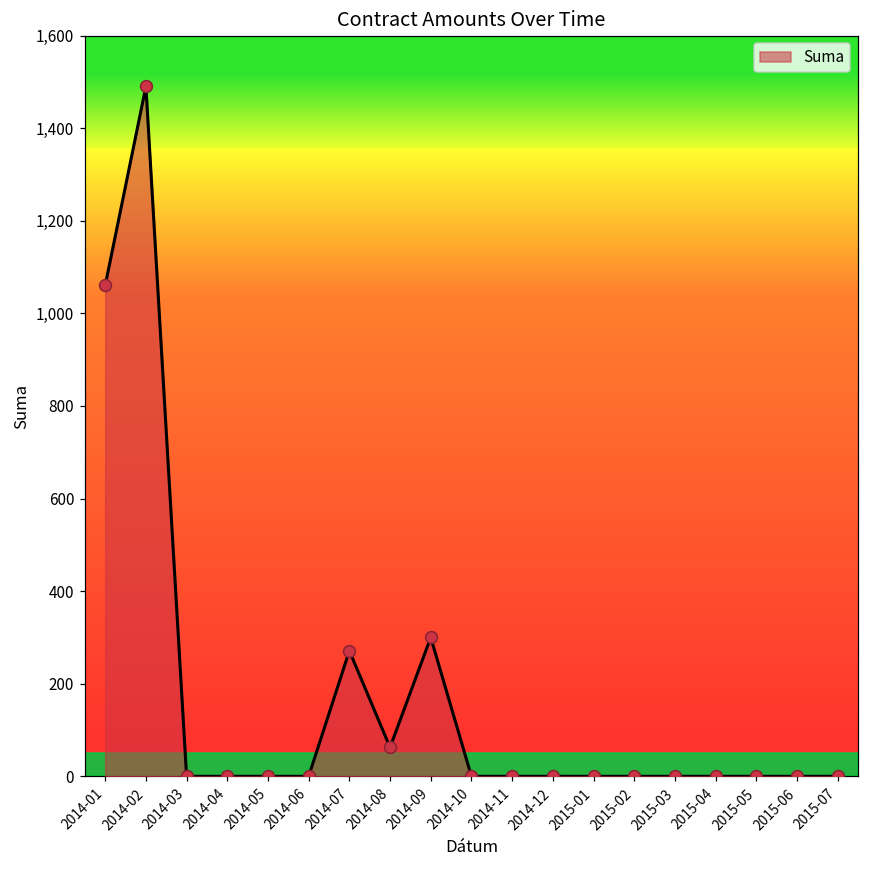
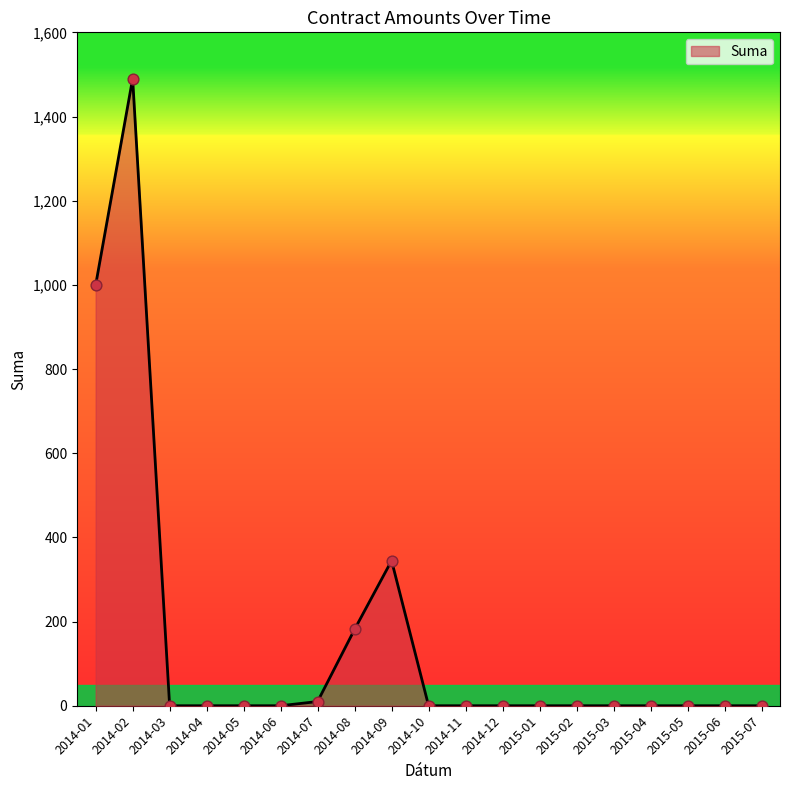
  {
    "Suma": {
-     "2014-01": "1,060",
+     "2014-01": "1,000",
      "2014-02": "1,490",
      "2014-03": "0",
      "2014-04": "0",
      "2014-05": "0",
      "2014-06": "0",
-     "2014-07": "270",
-     "2014-08": "60",
-     "2014-09": "300",
+     "2014-07": "10",
+     "2014-08": "180",
+     "2014-09": "340",
      "2014-10": "0",
      "2014-11": "0",
      "2014-12": "0",
      "2015-01": "0",
      "2015-02": "0",
      "2015-03": "0",
      "2015-04": "0",
      "2015-05": "0",
      "2015-06": "0",
      "2015-07": "0"
    }
  }
